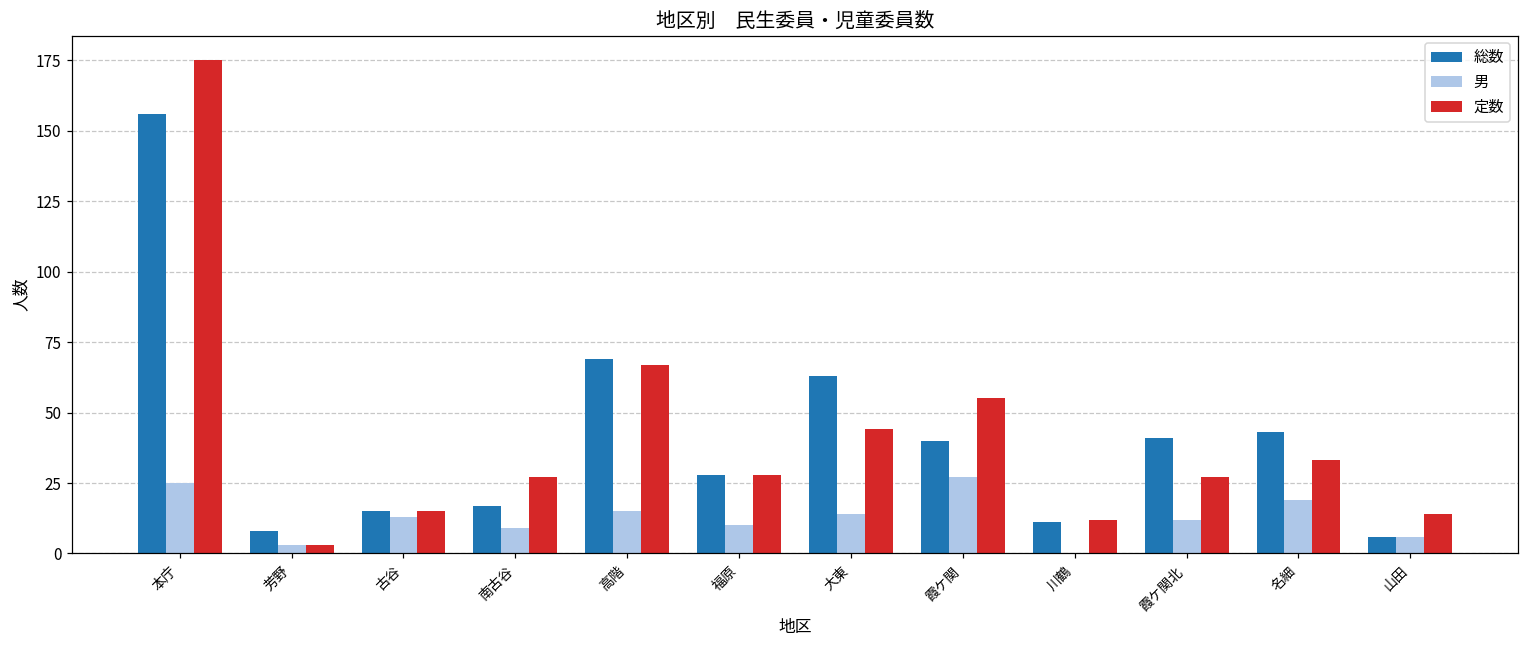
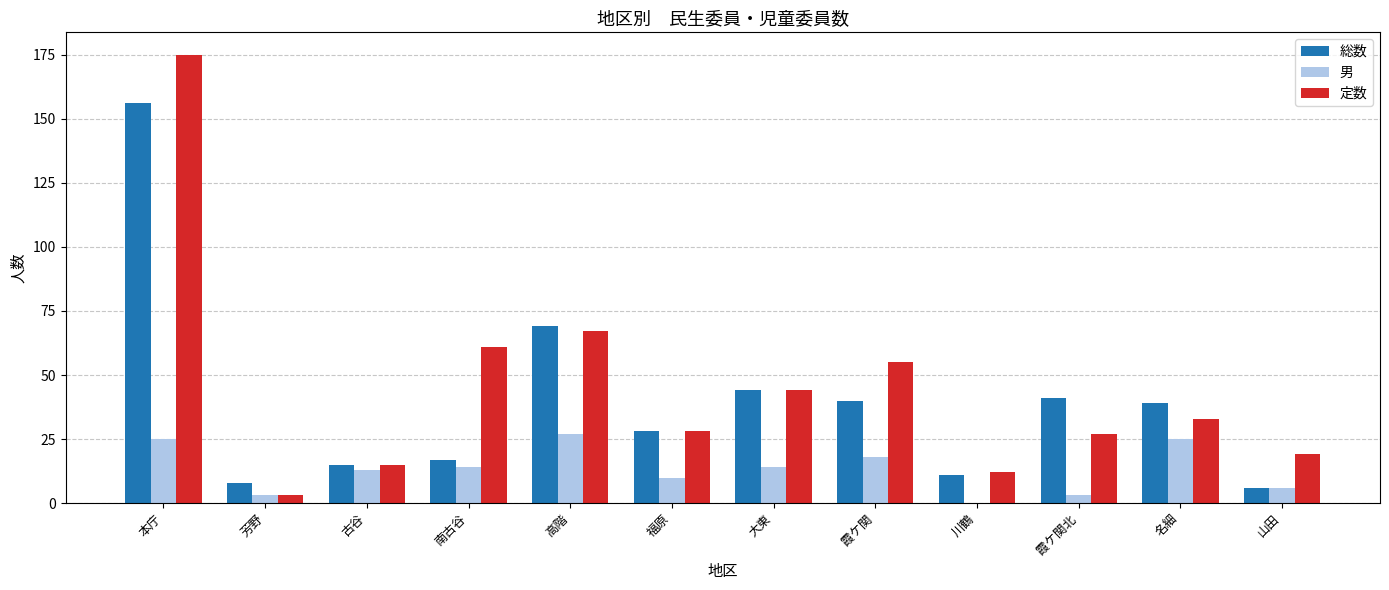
  {
    "総数": {
      "本庁": 156,
      "芳野": 8,
      "古谷": 15,
      "南古谷": 17,
      "高階": 69,
      "福原": 28,
-     "大東": 63,
+     "大東": 44,
      "霞ケ関": 40,
      "川鶴": 11,
      "霞ケ関北": 41,
-     "名細": 43,
+     "名細": 39,
      "山田": 6
    },
    "男": {
      "本庁": 25,
      "芳野": 3,
      "古谷": 13,
-     "南古谷": 9,
-     "高階": 15,
+     "南古谷": 14,
+     "高階": 27,
      "福原": 10,
      "大東": 14,
-     "霞ケ関": 27,
+     "霞ケ関": 18,
      "川鶴": 0,
-     "霞ケ関北": 12,
-     "名細": 19,
+     "霞ケ関北": 3,
+     "名細": 25,
      "山田": 6
    },
    "定数": {
      "本庁": 175,
      "芳野": 3,
      "古谷": 15,
-     "南古谷": 27,
+     "南古谷": 61,
      "高階": 67,
      "福原": 28,
      "大東": 44,
      "霞ケ関": 55,
      "川鶴": 12,
      "霞ケ関北": 27,
      "名細": 33,
-     "山田": 14
+     "山田": 19
    }
  }
